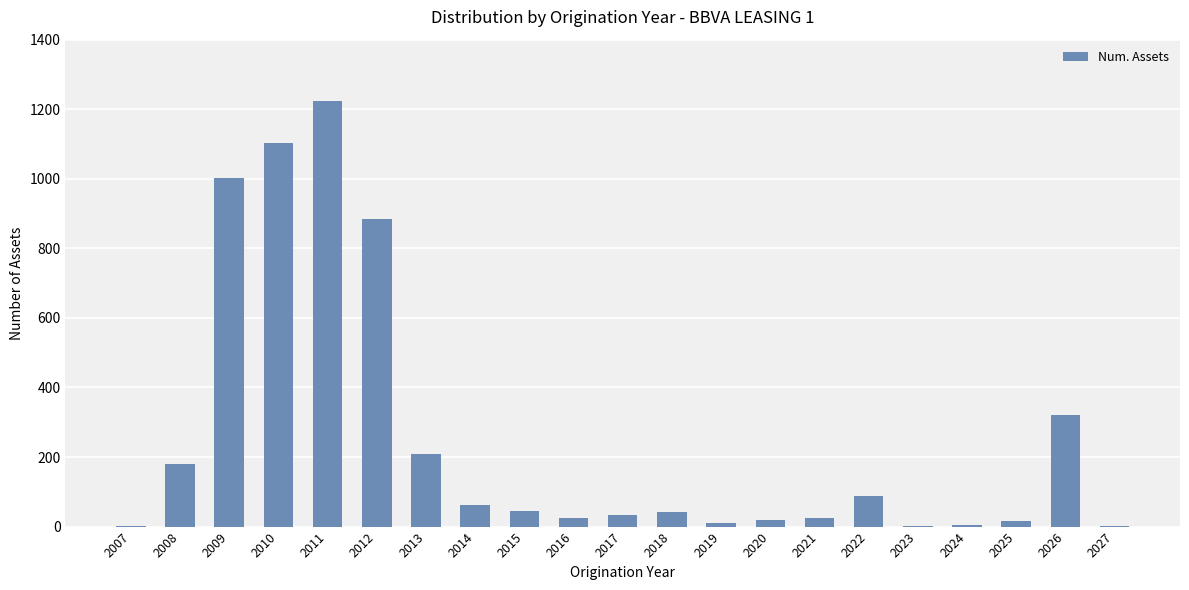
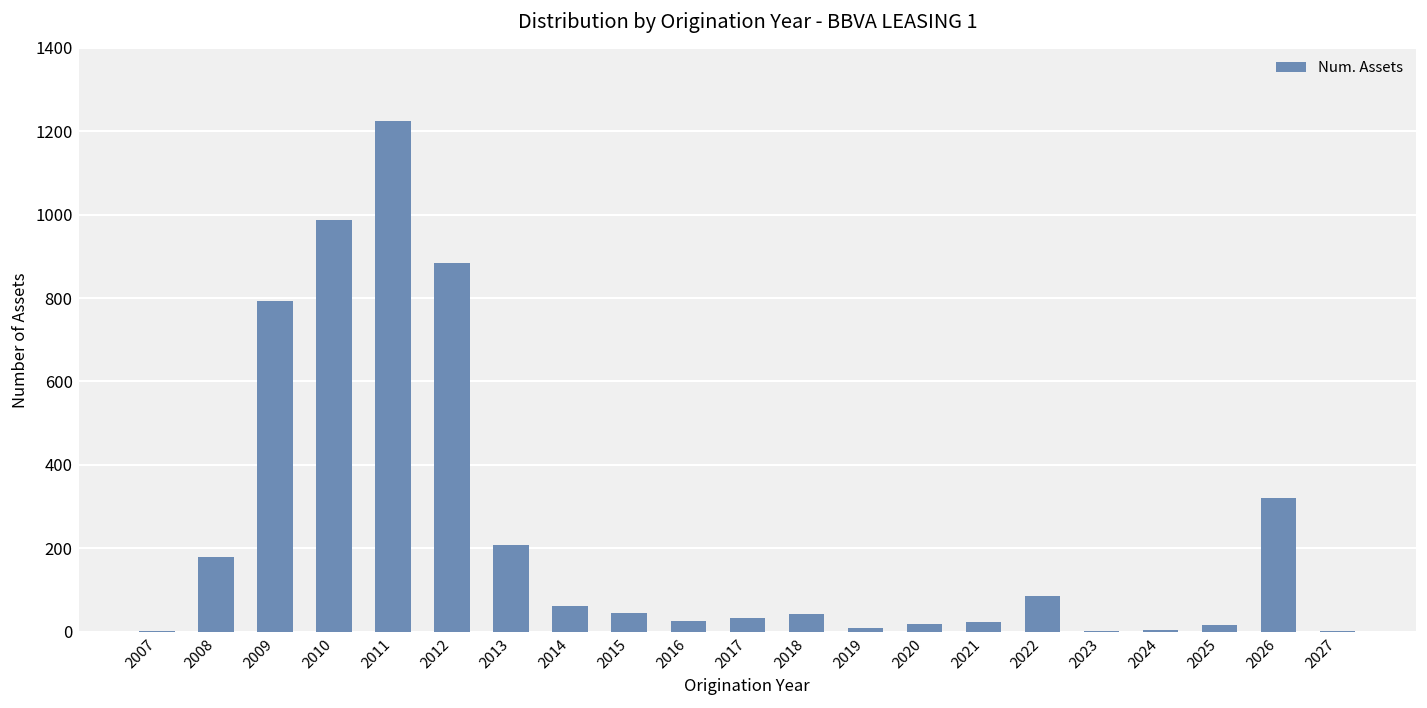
  {
    "2008": 180,
-   "2009": 1000,
-   "2010": 1100,
+   "2009": 790,
+   "2010": 990,
    "2011": 1230,
    "2012": 880,
    "2013": 210,
    "2014": 60,
    "2015": 50,
    "2016": 30,
    "2017": 30,
    "2018": 40,
    "2019": 10,
    "2020": 20,
    "2021": 20,
    "2022": 90,
    "2025": 20,
    "2026": 320
  }
